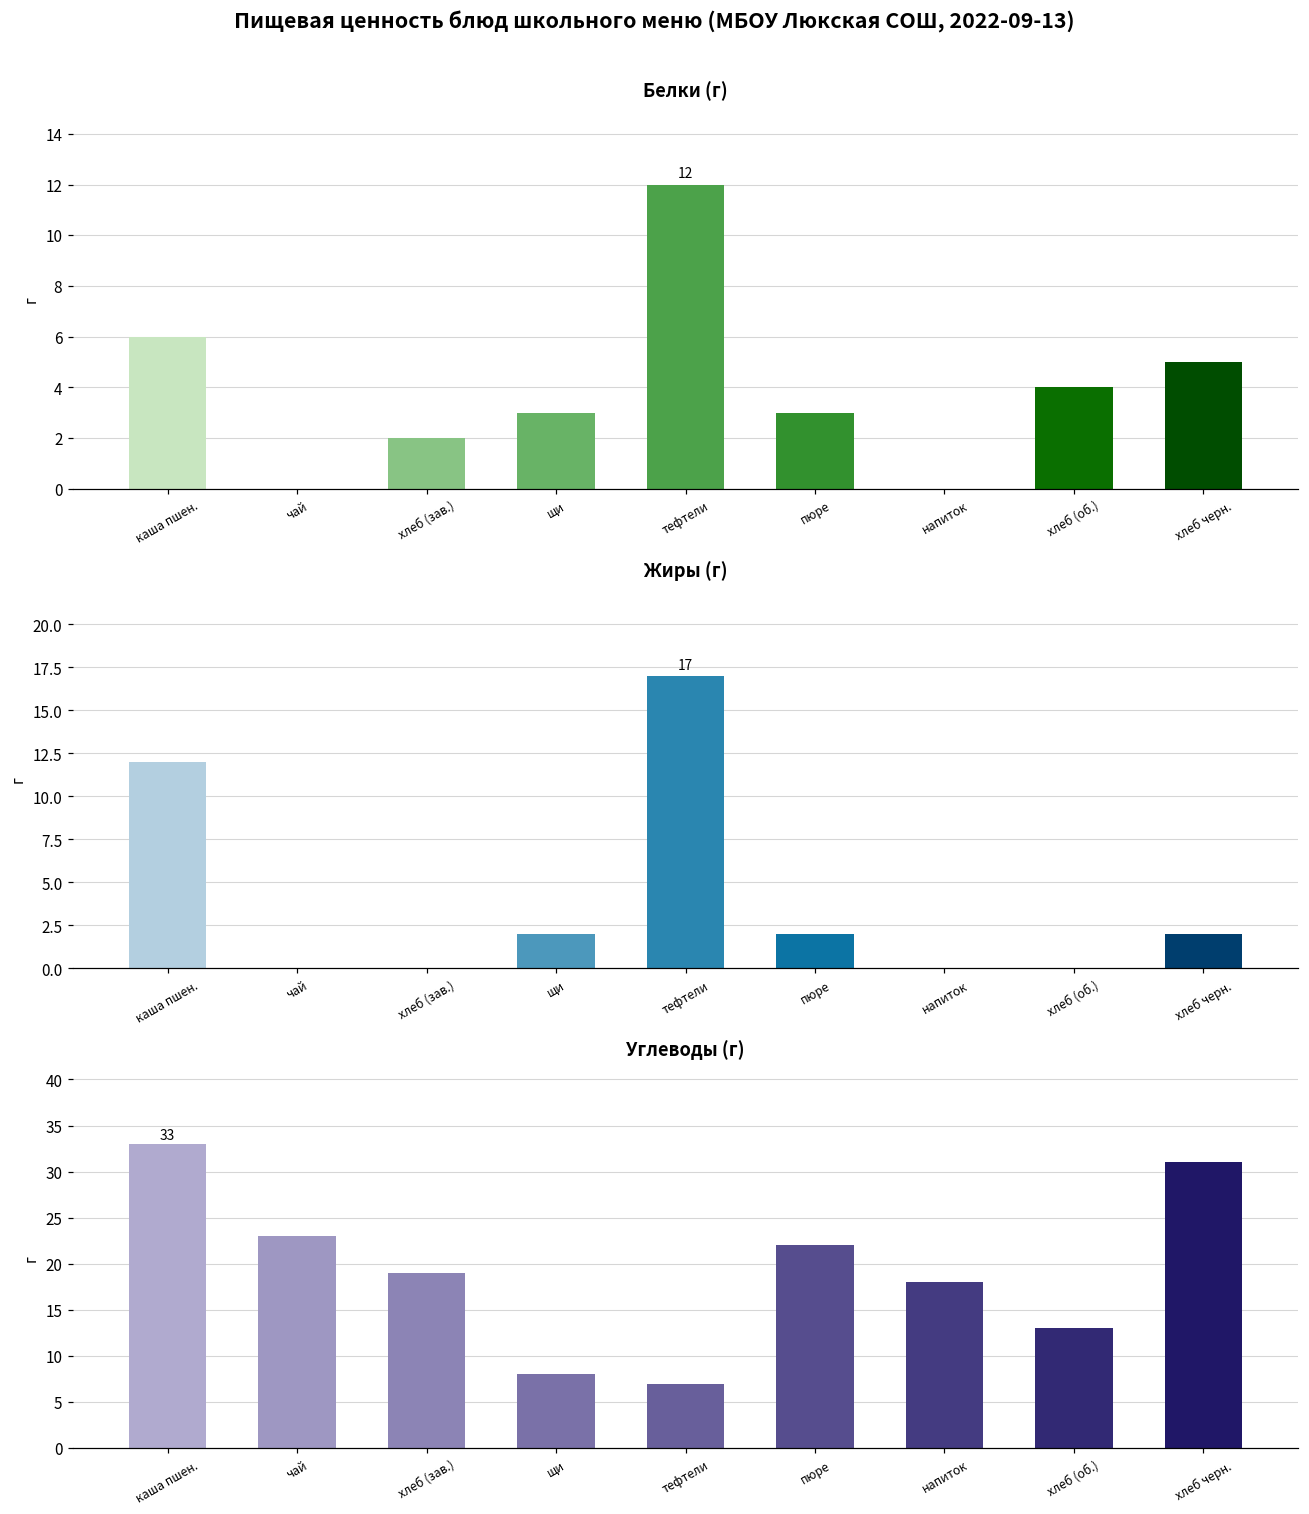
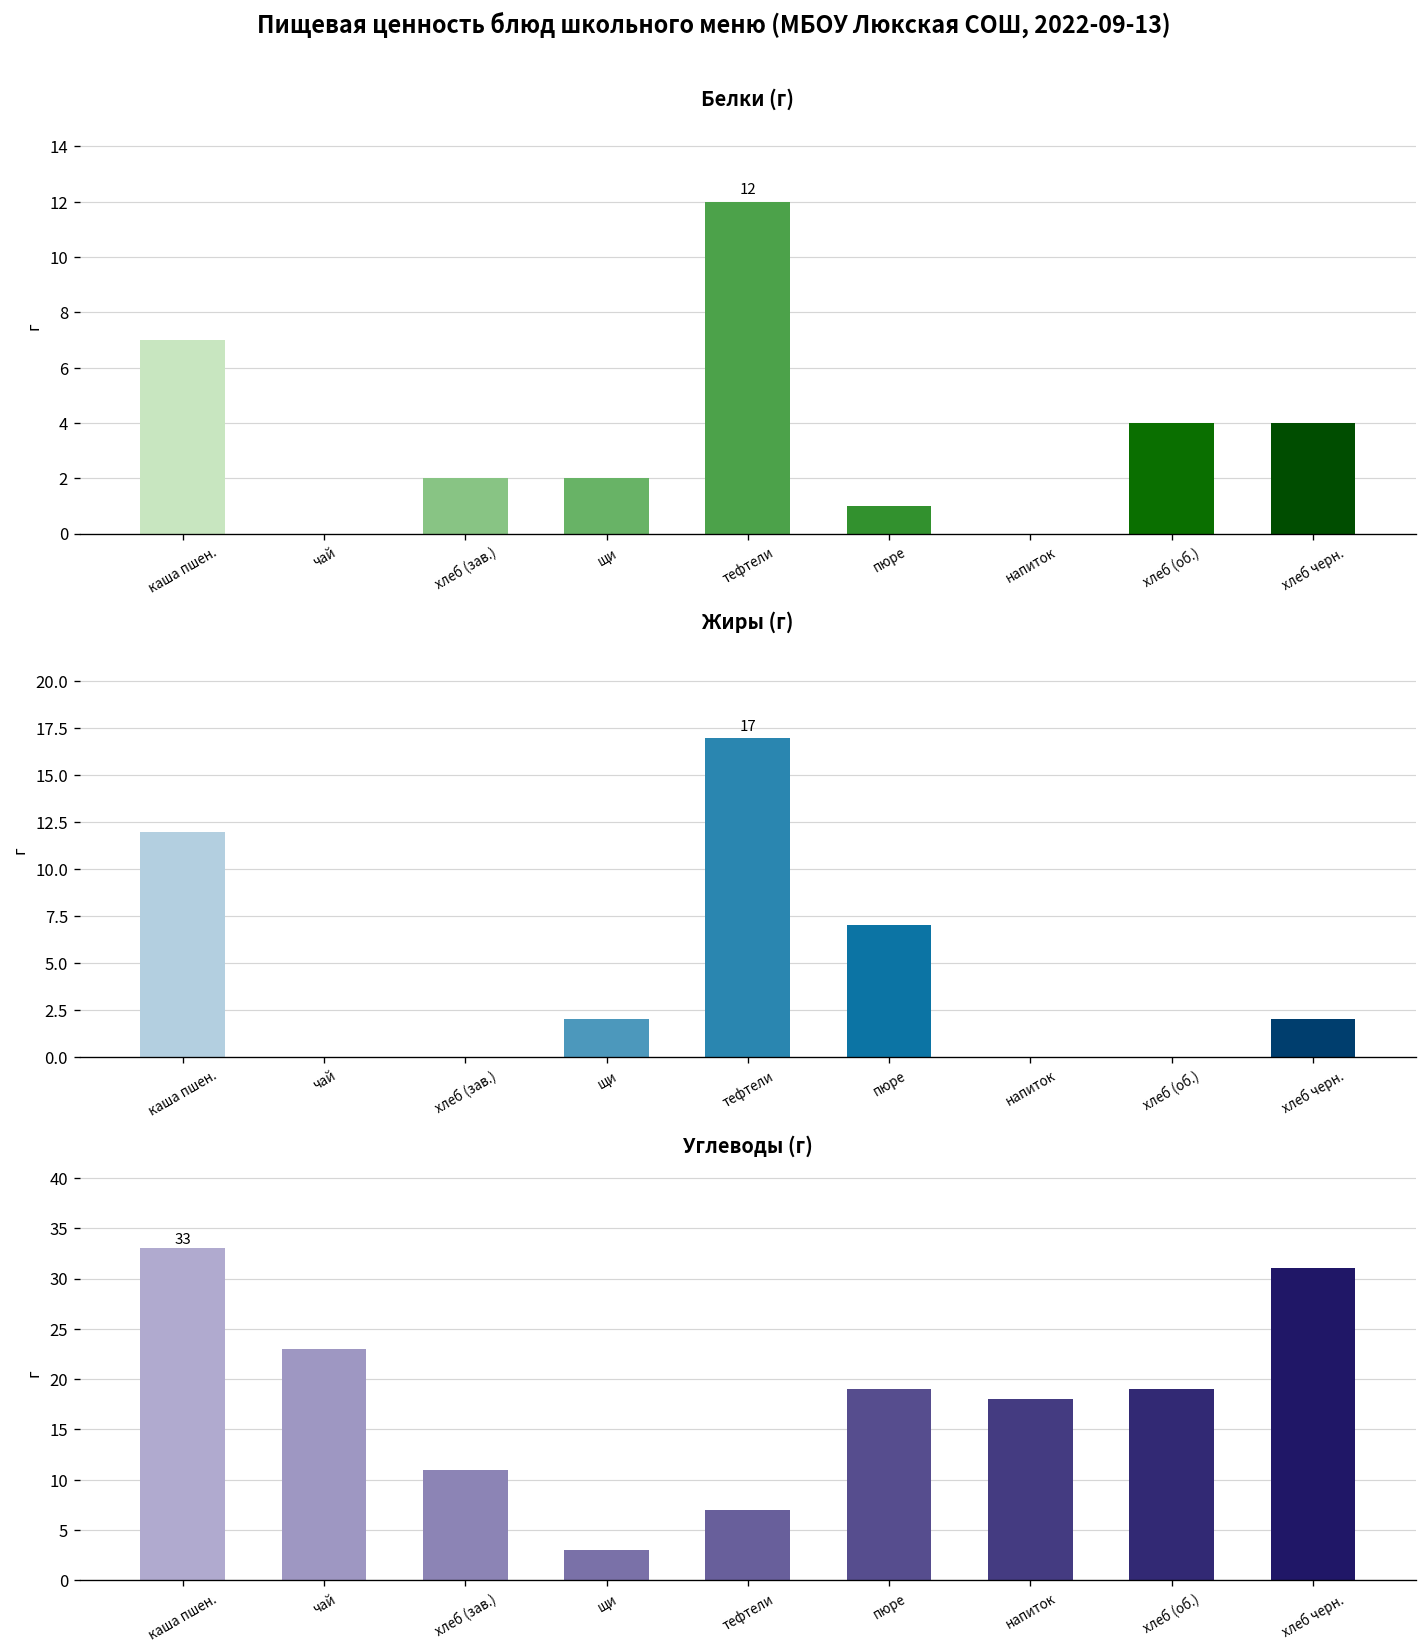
  {
    "Белки (г)": {
-     "каша пшен.": 6,
+     "каша пшен.": 7,
      "чай": 0,
      "хлеб (зав.)": 2,
-     "щи": 3,
-     "пюре": 3,
+     "щи": 2,
+     "пюре": 1,
      "напиток": 0,
      "хлеб (об.)": 4,
-     "хлеб черн.": 5
+     "хлеб черн.": 4
    },
    "Жиры (г)": {
      "каша пшен.": 12,
      "чай": 0,
      "хлеб (зав.)": 0,
      "щи": 2,
-     "пюре": 2,
+     "пюре": 7,
      "напиток": 0,
      "хлеб (об.)": 0,
      "хлеб черн.": 2
    },
    "Углеводы (г)": {
      "чай": 23,
-     "хлеб (зав.)": 19,
-     "щи": 8,
+     "хлеб (зав.)": 11,
+     "щи": 3,
      "тефтели": 7,
-     "пюре": 22,
+     "пюре": 19,
      "напиток": 18,
-     "хлеб (об.)": 13,
+     "хлеб (об.)": 19,
      "хлеб черн.": 31
    }
  }
